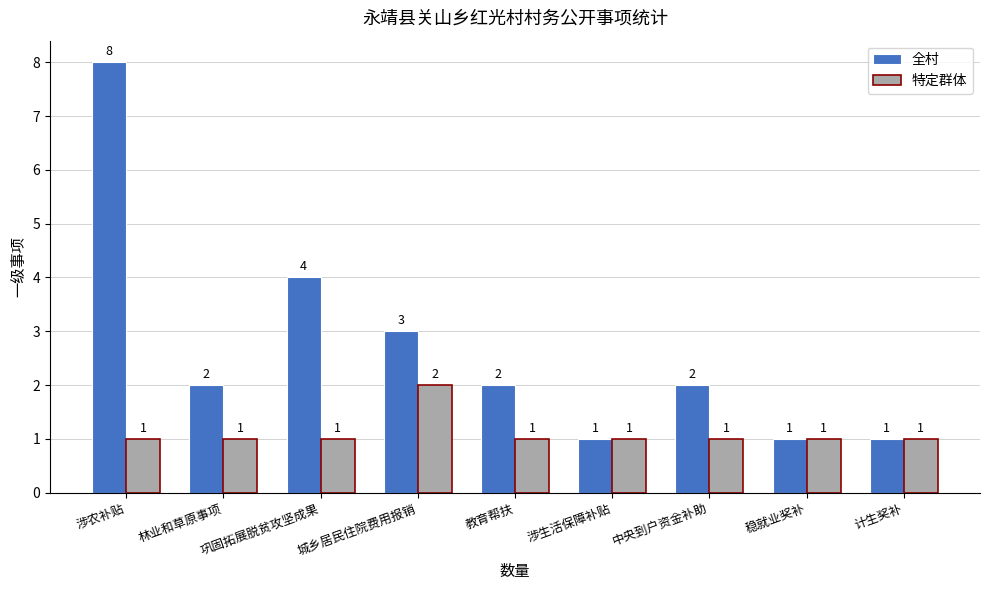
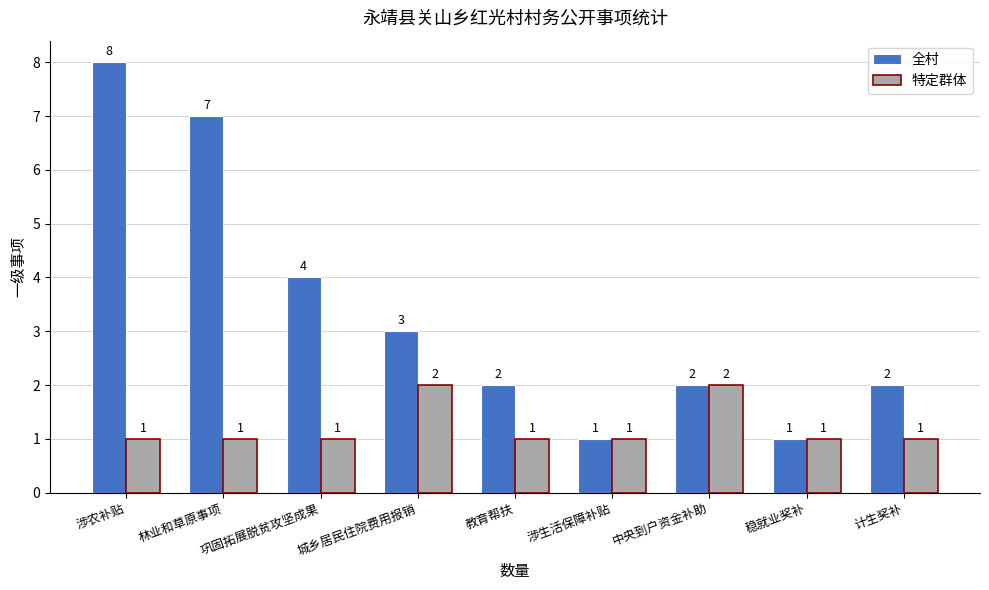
  {
    "全村": {
      "涉农补贴": 8,
-     "林业和草原事项": 2,
+     "林业和草原事项": 7,
      "巩固拓展脱贫攻坚成果": 4,
      "城乡居民住院费用报销": 3,
      "教育帮扶": 2,
      "涉生活保障补贴": 1,
      "中央到户资金补助": 2,
      "稳就业奖补": 1,
-     "计生奖补": 1
+     "计生奖补": 2
    },
    "特定群体": {
      "涉农补贴": 1,
      "林业和草原事项": 1,
      "巩固拓展脱贫攻坚成果": 1,
      "城乡居民住院费用报销": 2,
      "教育帮扶": 1,
      "涉生活保障补贴": 1,
-     "中央到户资金补助": 1,
+     "中央到户资金补助": 2,
      "稳就业奖补": 1,
      "计生奖补": 1
    }
  }
